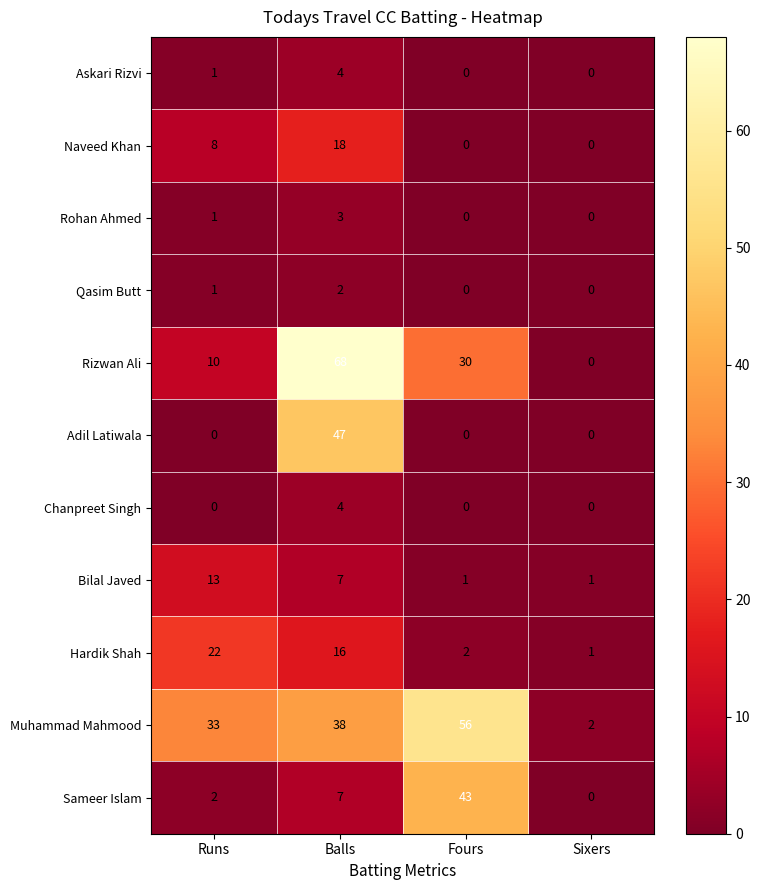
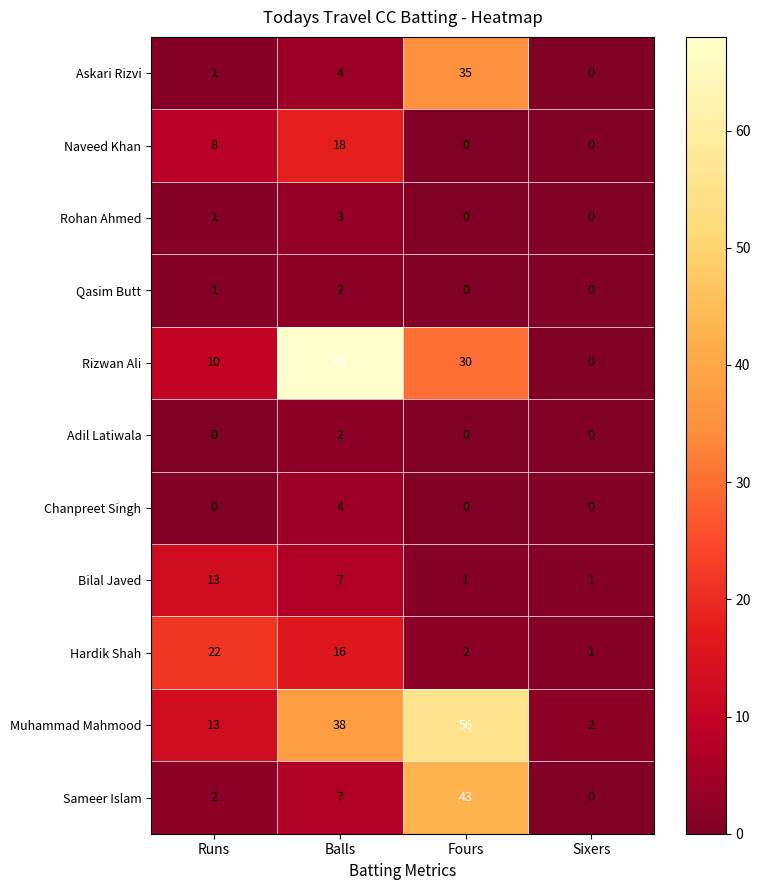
  {
    "Askari Rizvi": {
      "Runs": 1,
      "Balls": 4,
-     "Fours": 0,
+     "Fours": 35,
      "Sixers": 0
    },
    "Naveed Khan": {
      "Runs": 8,
      "Balls": 18,
      "Fours": 0,
      "Sixers": 0
    },
    "Rohan Ahmed": {
      "Runs": 1,
      "Balls": 3,
      "Fours": 0,
      "Sixers": 0
    },
    "Qasim Butt": {
      "Runs": 1,
      "Balls": 2,
      "Fours": 0,
      "Sixers": 0
    },
    "Rizwan Ali": {
      "Runs": 10,
      "Balls": 68,
      "Fours": 30,
      "Sixers": 0
    },
    "Adil Latiwala": {
      "Runs": 0,
-     "Balls": 47,
+     "Balls": 2,
      "Fours": 0,
      "Sixers": 0
    },
    "Chanpreet Singh": {
      "Runs": 0,
      "Balls": 4,
      "Fours": 0,
      "Sixers": 0
    },
    "Bilal Javed": {
      "Runs": 13,
      "Balls": 7,
      "Fours": 1,
      "Sixers": 1
    },
    "Hardik Shah": {
      "Runs": 22,
      "Balls": 16,
      "Fours": 2,
      "Sixers": 1
    },
    "Muhammad Mahmood": {
-     "Runs": 33,
+     "Runs": 13,
      "Balls": 38,
      "Fours": 56,
      "Sixers": 2
    },
    "Sameer Islam": {
      "Runs": 2,
      "Balls": 7,
      "Fours": 43,
      "Sixers": 0
    }
  }
